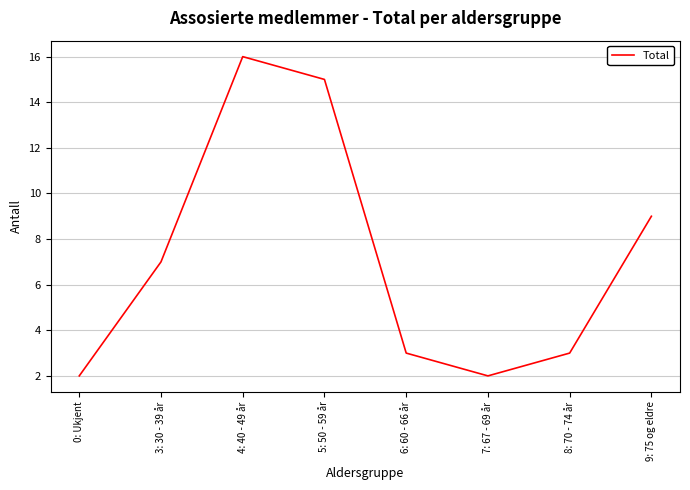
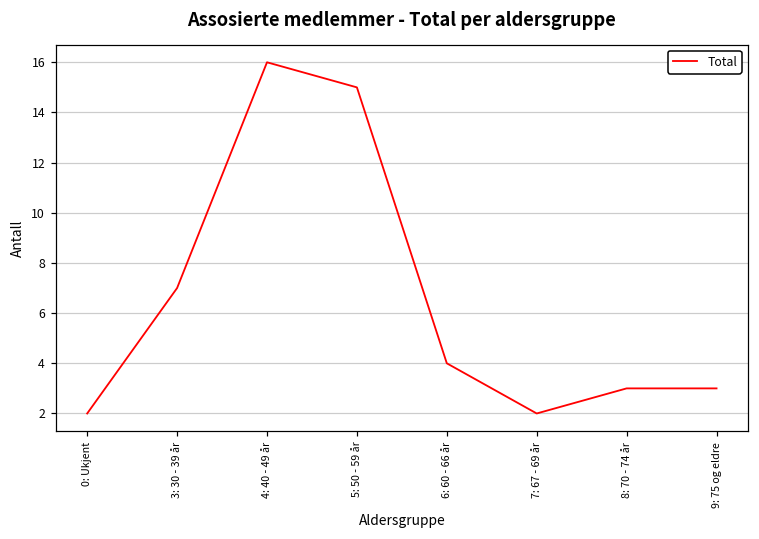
  {
    "0: Ukjent": 2,
    "3: 30 - 39 år": 7,
    "4: 40 - 49 år": 16,
    "5: 50 - 59 år": 15,
-   "6: 60 - 66 år": 3,
+   "6: 60 - 66 år": 4,
    "7: 67 - 69 år": 2,
    "8: 70 - 74 år": 3,
-   "9: 75 og eldre": 9
+   "9: 75 og eldre": 3
  }
